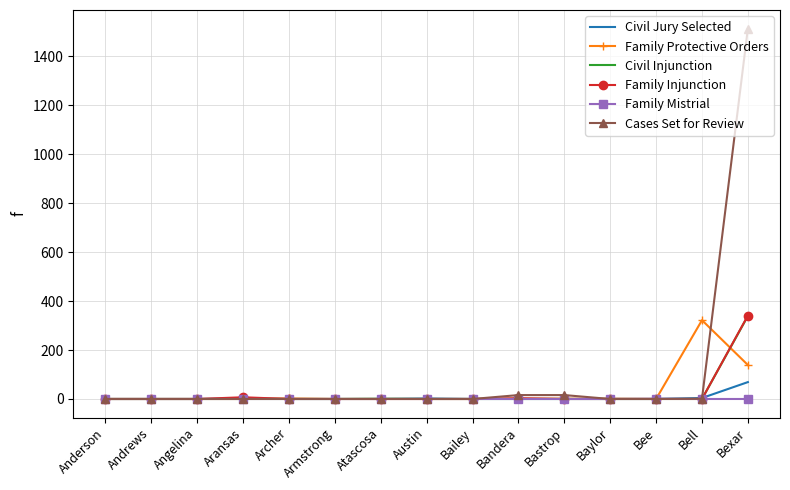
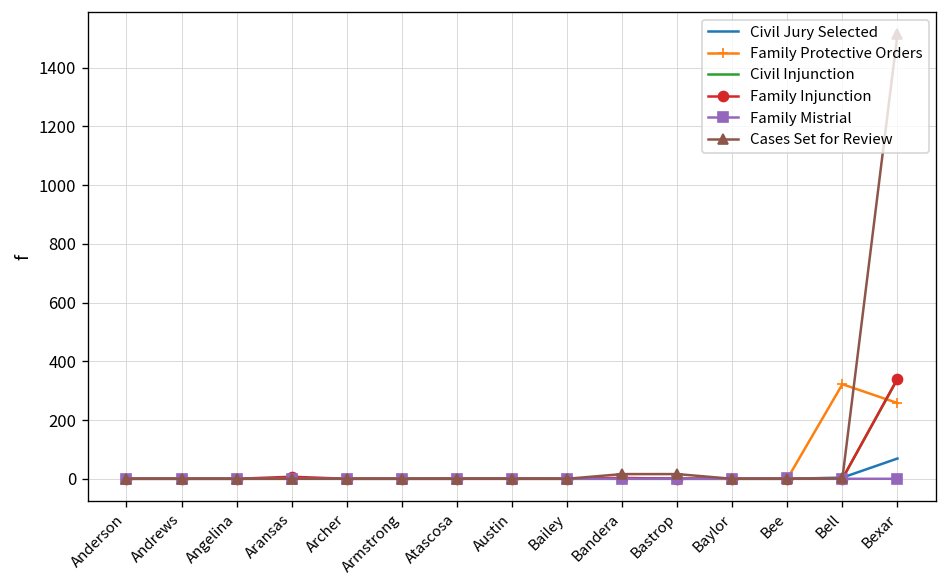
  {
    "Civil Jury Selected": {
      "Bexar": 70
    },
    "Family Protective Orders": {
      "Bell": 320,
-     "Bexar": 140
+     "Bexar": 260
    },
    "Family Mistrial": {
      "Bexar": 0
    },
    "Cases Set for Review": {
      "Bandera": 20,
      "Bastrop": 20
    }
  }
